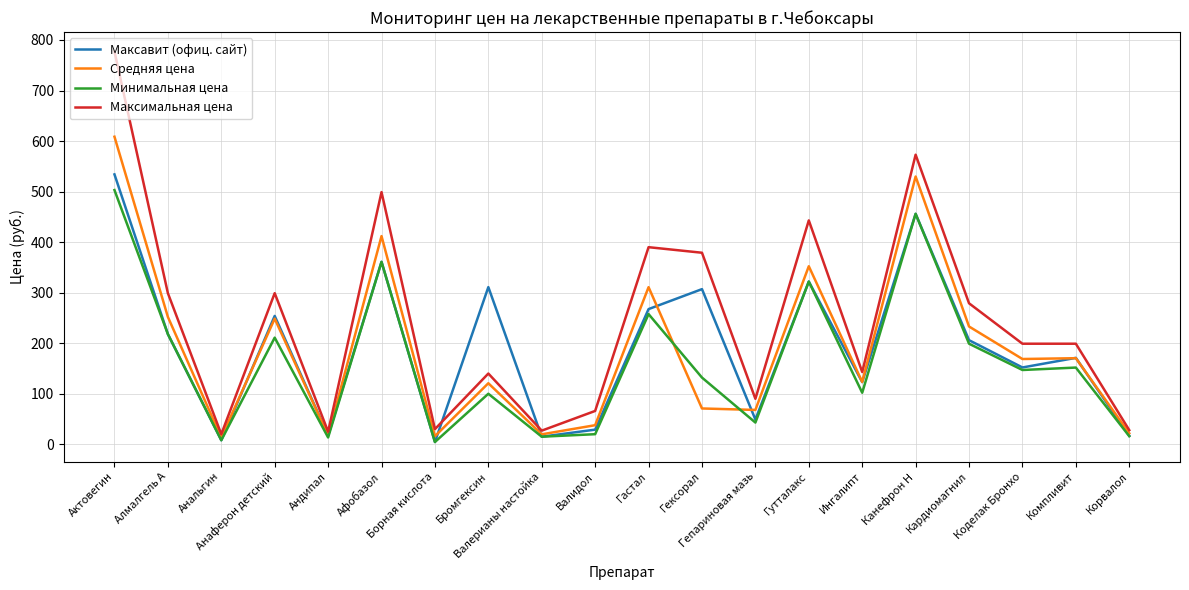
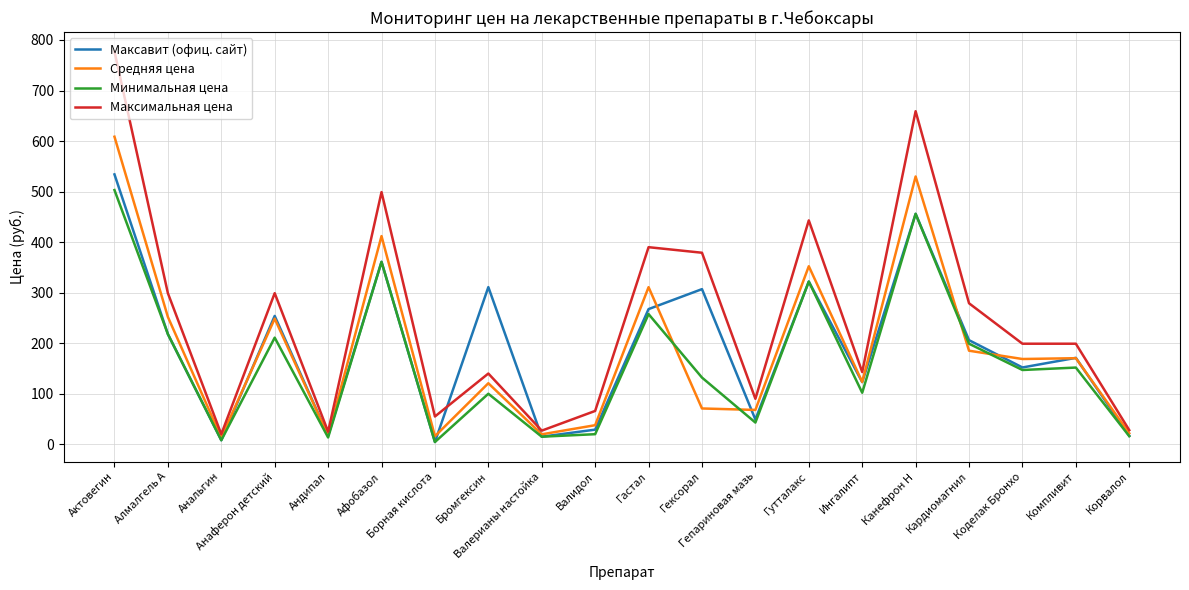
  {
    "Максавит (офиц. сайт)": {
      "Актовегин": 530,
      "Анаферон детский": 250,
      "Бромгексин": 310,
      "Валидол": 30,
      "Гастал": 270,
      "Гексорал": 310,
      "Гепариновая мазь": 50,
      "Кардиомагнил": 210
    },
    "Средняя цена": {
      "Актовегин": 610,
      "Алмалгель А": 250,
      "Анальгин": 10,
      "Анаферон детский": 250,
      "Афобазол": 410,
      "Борная кислота": 20,
      "Бромгексин": 120,
      "Валидол": 40,
      "Гастал": 310,
      "Гексорал": 70,
      "Гепариновая мазь": 70,
      "Гутталакс": 350,
      "Канефрон Н": 530,
-     "Кардиомагнил": 230,
+     "Кардиомагнил": 190,
      "Коделак Бронхо": 170
    },
    "Минимальная цена": {
      "Актовегин": 500,
      "Анаферон детский": 210,
      "Бромгексин": 100,
      "Валидол": 20,
      "Гастал": 260,
      "Гексорал": 130,
      "Гепариновая мазь": 40,
      "Ингалипт": 100,
      "Кардиомагнил": 200,
      "Компливит": 150
    },
    "Максимальная цена": {
      "Алмалгель А": 300,
      "Анальгин": 20,
      "Анаферон детский": 300,
      "Андипал": 30,
      "Афобазол": 500,
-     "Борная кислота": 30,
+     "Борная кислота": 60,
      "Бромгексин": 140,
      "Валерианы настойка": 30,
      "Валидол": 70,
      "Гастал": 390,
      "Гексорал": 380,
      "Гепариновая мазь": 90,
      "Гутталакс": 440,
      "Ингалипт": 140,
-     "Канефрон Н": 570,
+     "Канефрон Н": 660,
      "Кардиомагнил": 280,
      "Коделак Бронхо": 200,
      "Компливит": 200,
      "Корвалол": 30
    }
  }
